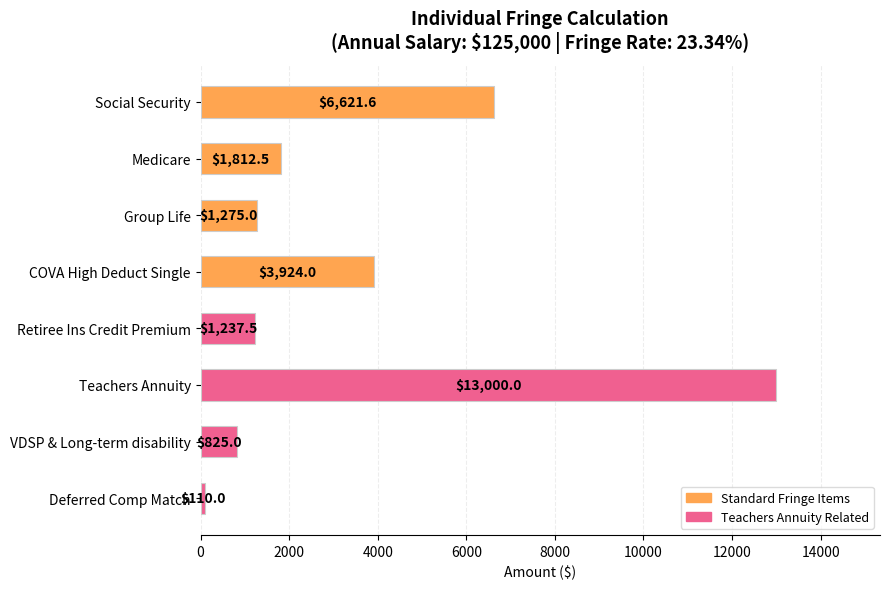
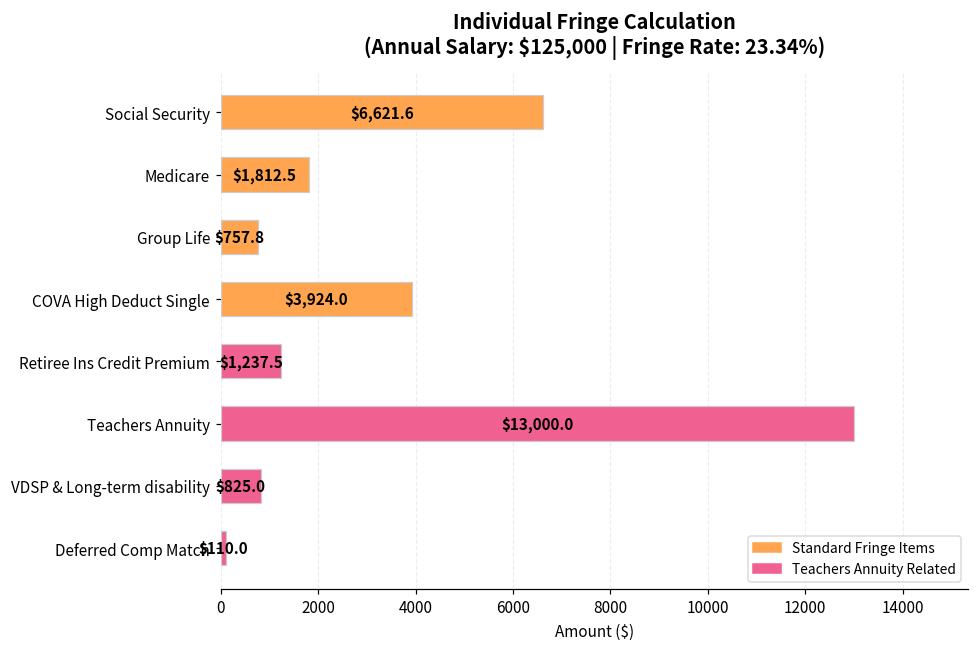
  {
    "Social Security": "$6,621.6",
    "Medicare": "$1,812.5",
-   "Group Life": "$1,275.0",
+   "Group Life": "$757.8",
    "COVA High Deduct Single": "$3,924.0",
    "Retiree Ins Credit Premium": "$1,237.5",
    "Teachers Annuity": "$13,000.0",
    "VDSP & Long-term disability": "$825.0",
    "Deferred Comp Match": "$110.0"
  }
